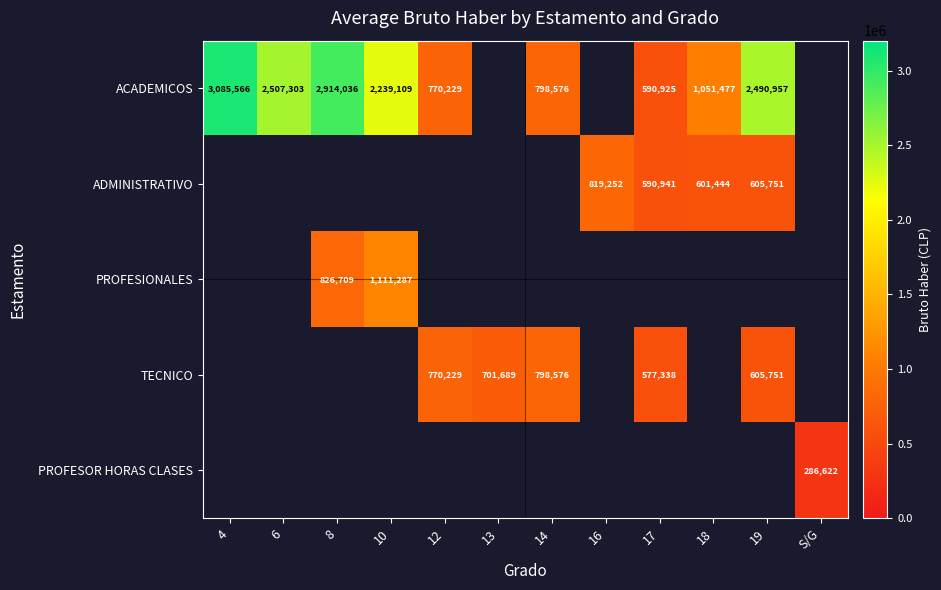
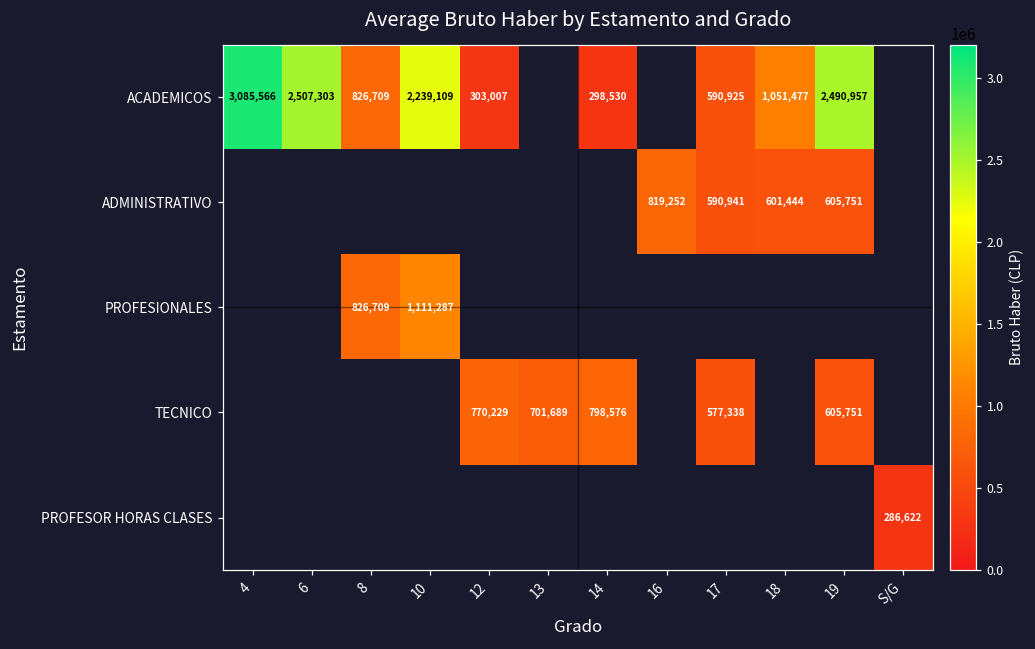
  {
    "ACADEMICOS": {
      "4": "3,085,566",
      "6": "2,507,303",
-     "8": "2,914,036",
+     "8": "826,709",
      "10": "2,239,109",
-     "12": "770,229",
-     "14": "798,576",
+     "12": "303,007",
+     "14": "298,530",
      "17": "590,925",
      "18": "1,051,477",
      "19": "2,490,957"
    },
    "ADMINISTRATIVO": {
      "16": "819,252",
      "17": "590,941",
      "18": "601,444",
      "19": "605,751"
    },
    "PROFESIONALES": {
      "8": "826,709",
      "10": "1,111,287"
    },
    "TECNICO": {
      "12": "770,229",
      "13": "701,689",
      "14": "798,576",
      "17": "577,338",
      "19": "605,751"
    },
    "PROFESOR HORAS CLASES": {
      "S/G": "286,622"
    }
  }
